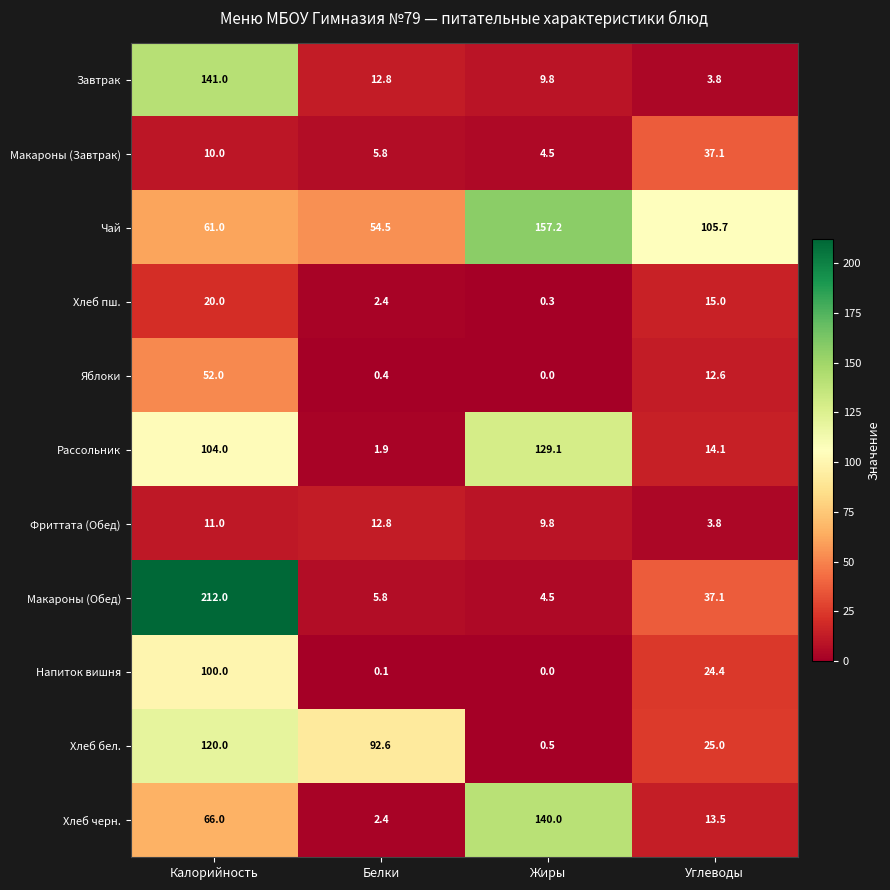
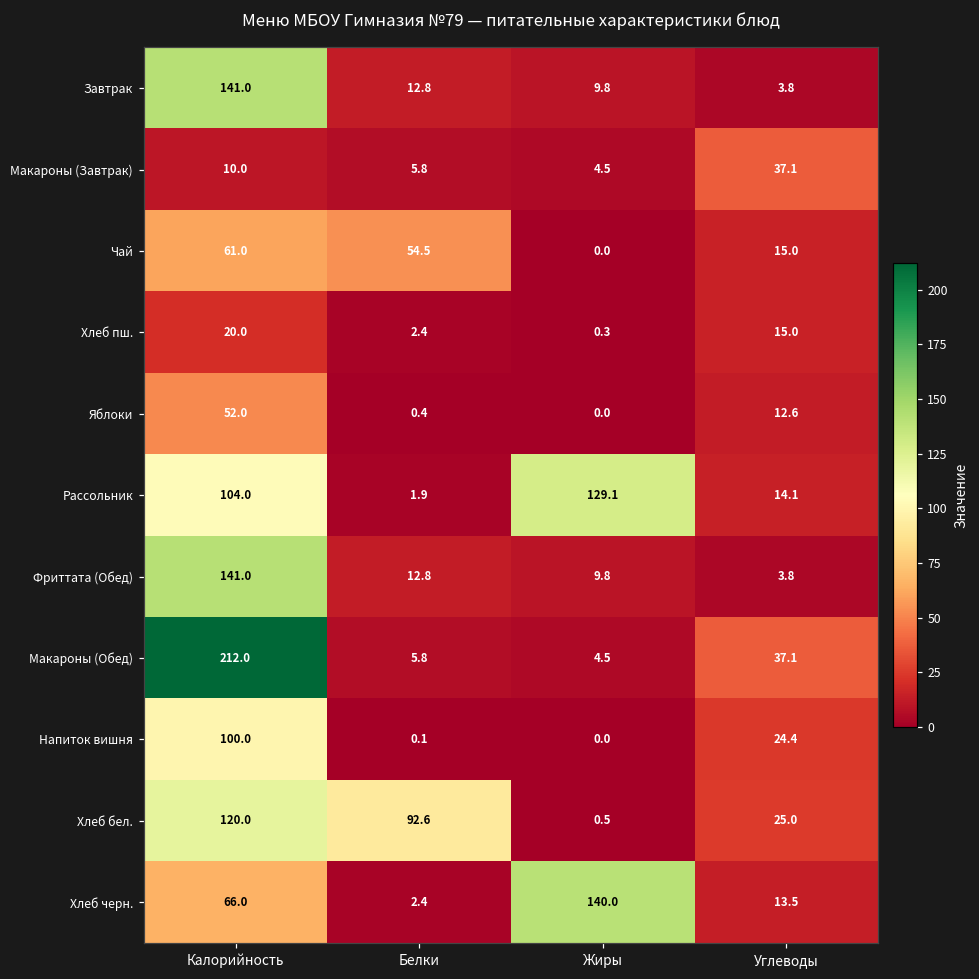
  {
    "Завтрак": {
      "Калорийность": 141.0,
      "Белки": 12.8,
      "Жиры": 9.8,
      "Углеводы": 3.8
    },
    "Макароны (Завтрак)": {
      "Калорийность": 10.0,
      "Белки": 5.8,
      "Жиры": 4.5,
      "Углеводы": 37.1
    },
    "Чай": {
      "Калорийность": 61.0,
      "Белки": 54.5,
-     "Жиры": 157.2,
-     "Углеводы": 105.7
+     "Жиры": 0.0,
+     "Углеводы": 15.0
    },
    "Хлеб пш.": {
      "Калорийность": 20.0,
      "Белки": 2.4,
      "Жиры": 0.3,
      "Углеводы": 15.0
    },
    "Яблоки": {
      "Калорийность": 52.0,
      "Белки": 0.4,
      "Жиры": 0.0,
      "Углеводы": 12.6
    },
    "Рассольник": {
      "Калорийность": 104.0,
      "Белки": 1.9,
      "Жиры": 129.1,
      "Углеводы": 14.1
    },
    "Фриттата (Обед)": {
-     "Калорийность": 11.0,
+     "Калорийность": 141.0,
      "Белки": 12.8,
      "Жиры": 9.8,
      "Углеводы": 3.8
    },
    "Макароны (Обед)": {
      "Калорийность": 212.0,
      "Белки": 5.8,
      "Жиры": 4.5,
      "Углеводы": 37.1
    },
    "Напиток вишня": {
      "Калорийность": 100.0,
      "Белки": 0.1,
      "Жиры": 0.0,
      "Углеводы": 24.4
    },
    "Хлеб бел.": {
      "Калорийность": 120.0,
      "Белки": 92.6,
      "Жиры": 0.5,
      "Углеводы": 25.0
    },
    "Хлеб черн.": {
      "Калорийность": 66.0,
      "Белки": 2.4,
      "Жиры": 140.0,
      "Углеводы": 13.5
    }
  }
